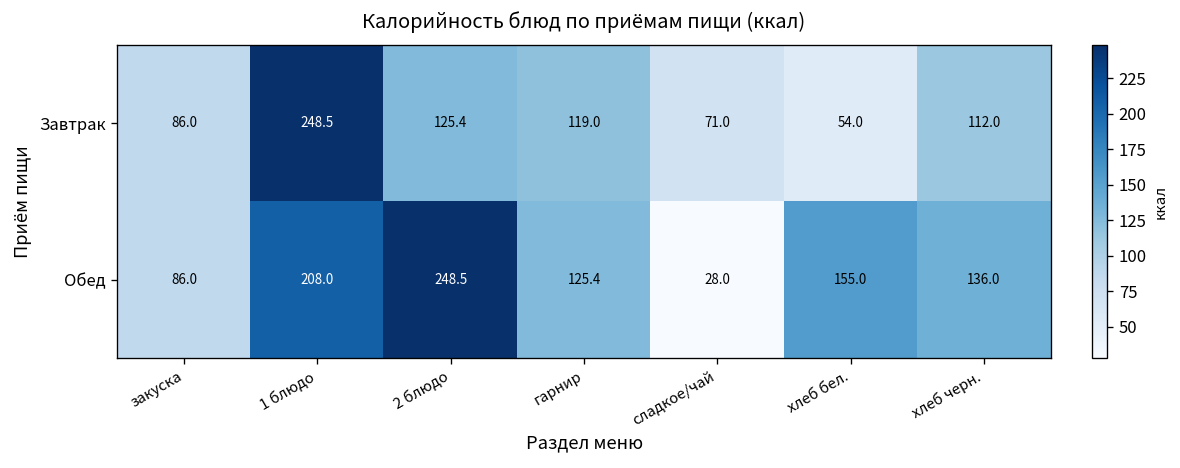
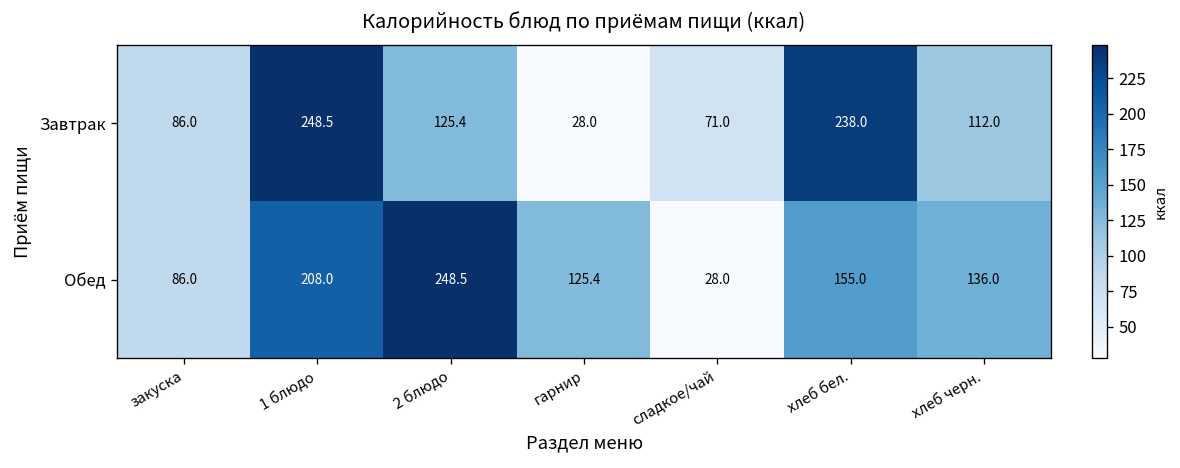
  {
    "Завтрак": {
      "закуска": 86.0,
      "1 блюдо": 248.5,
      "2 блюдо": 125.4,
-     "гарнир": 119.0,
+     "гарнир": 28.0,
      "сладкое/чай": 71.0,
-     "хлеб бел.": 54.0,
+     "хлеб бел.": 238.0,
      "хлеб черн.": 112.0
    },
    "Обед": {
      "закуска": 86.0,
      "1 блюдо": 208.0,
      "2 блюдо": 248.5,
      "гарнир": 125.4,
      "сладкое/чай": 28.0,
      "хлеб бел.": 155.0,
      "хлеб черн.": 136.0
    }
  }
